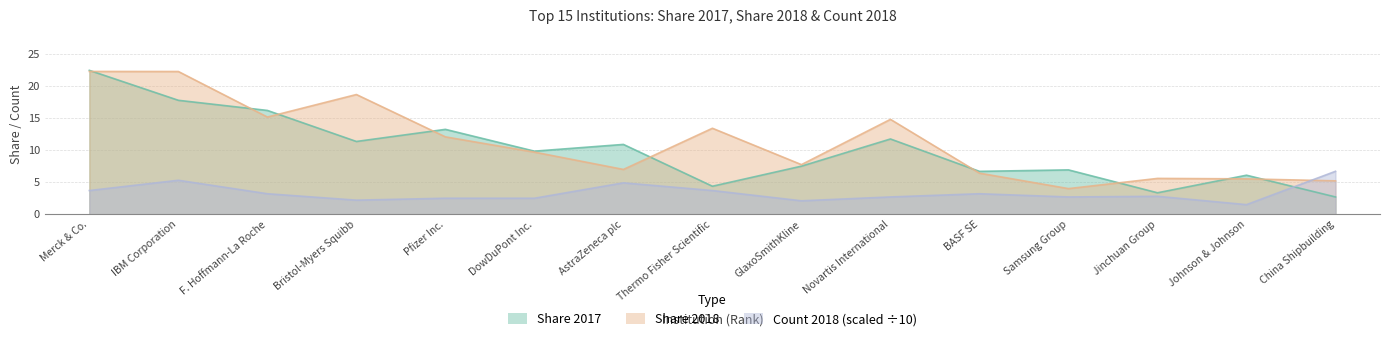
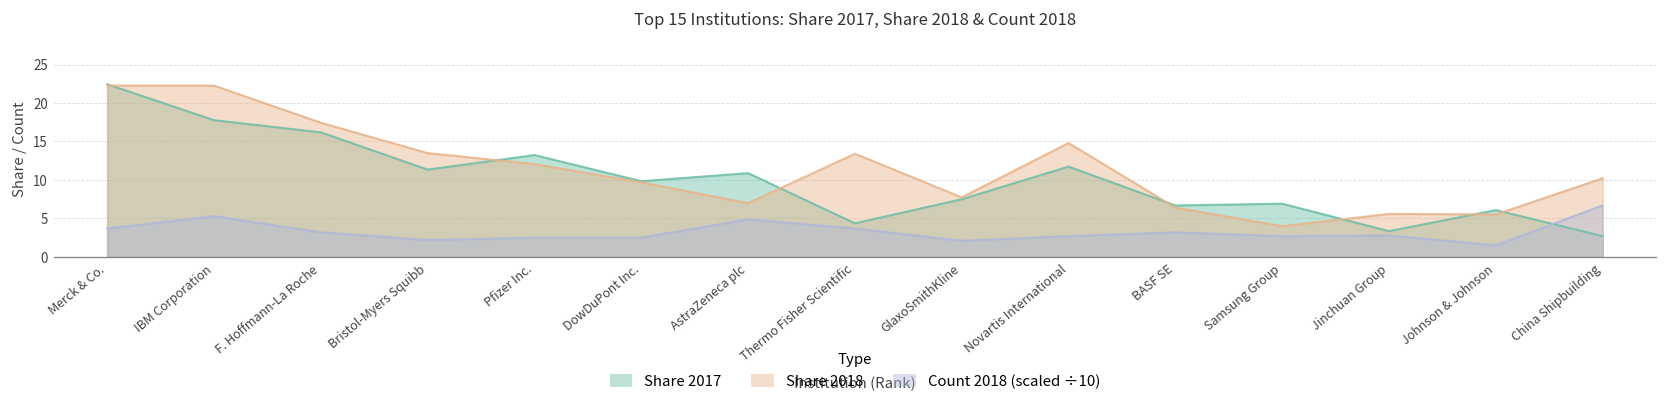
  {
    "Share 2018": {
      "IBM Corporation": 22,
-     "F. Hoffmann-La Roche": 15,
-     "Bristol-Myers Squibb": 19,
+     "F. Hoffmann-La Roche": 17,
+     "Bristol-Myers Squibb": 13,
      "Pfizer Inc.": 12,
      "AstraZeneca plc": 7,
      "Thermo Fisher Scientific": 13,
      "Novartis International": 15,
      "Samsung Group": 4,
      "Jinchuan Group": 6,
      "Johnson & Johnson": 6,
-     "China Shipbuilding": 5
+     "China Shipbuilding": 10
    }
  }
